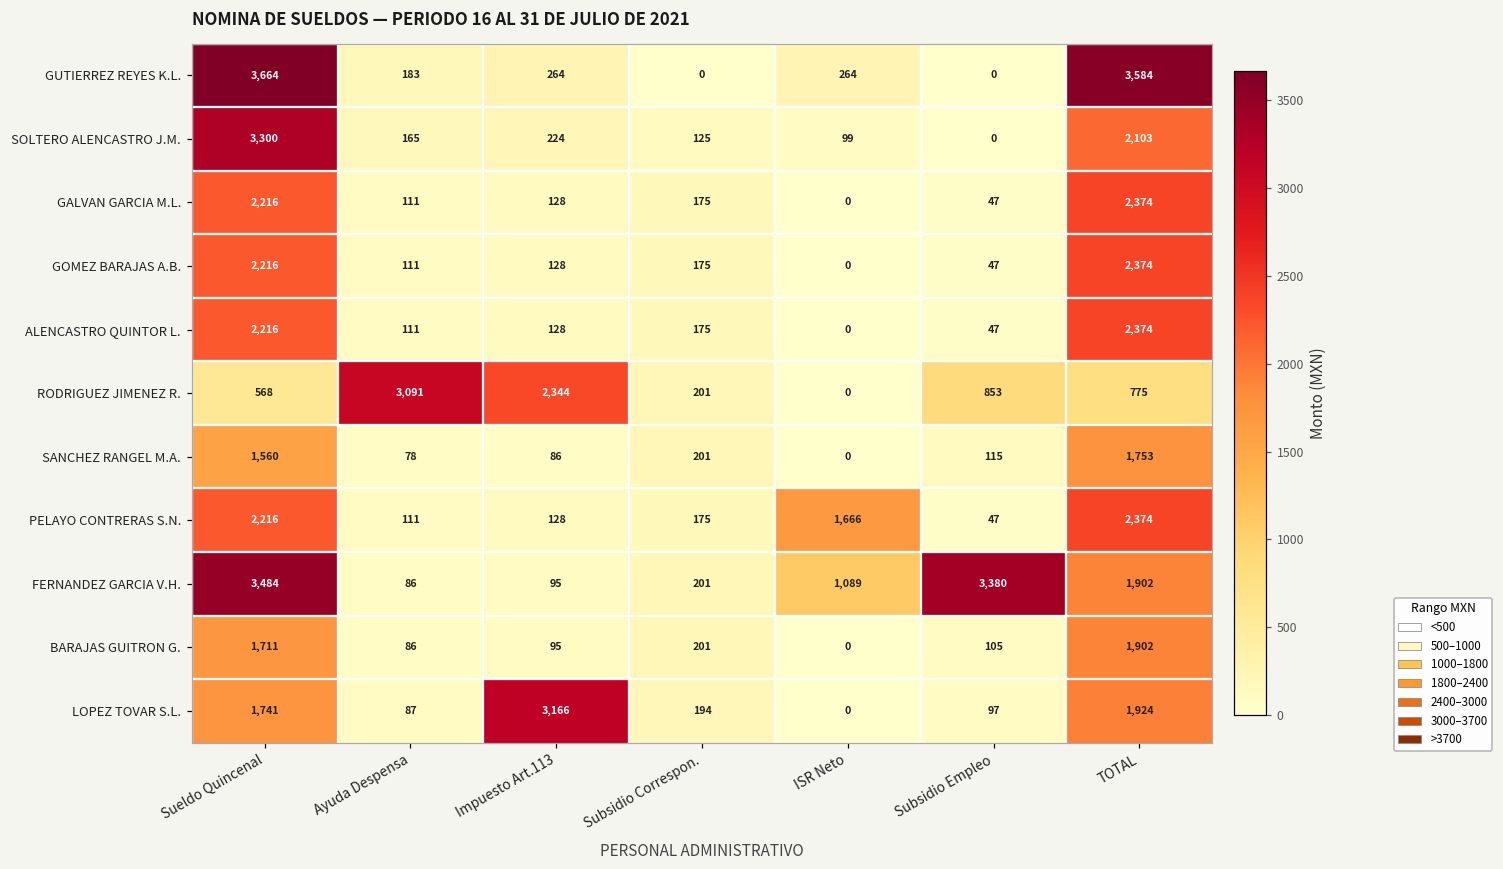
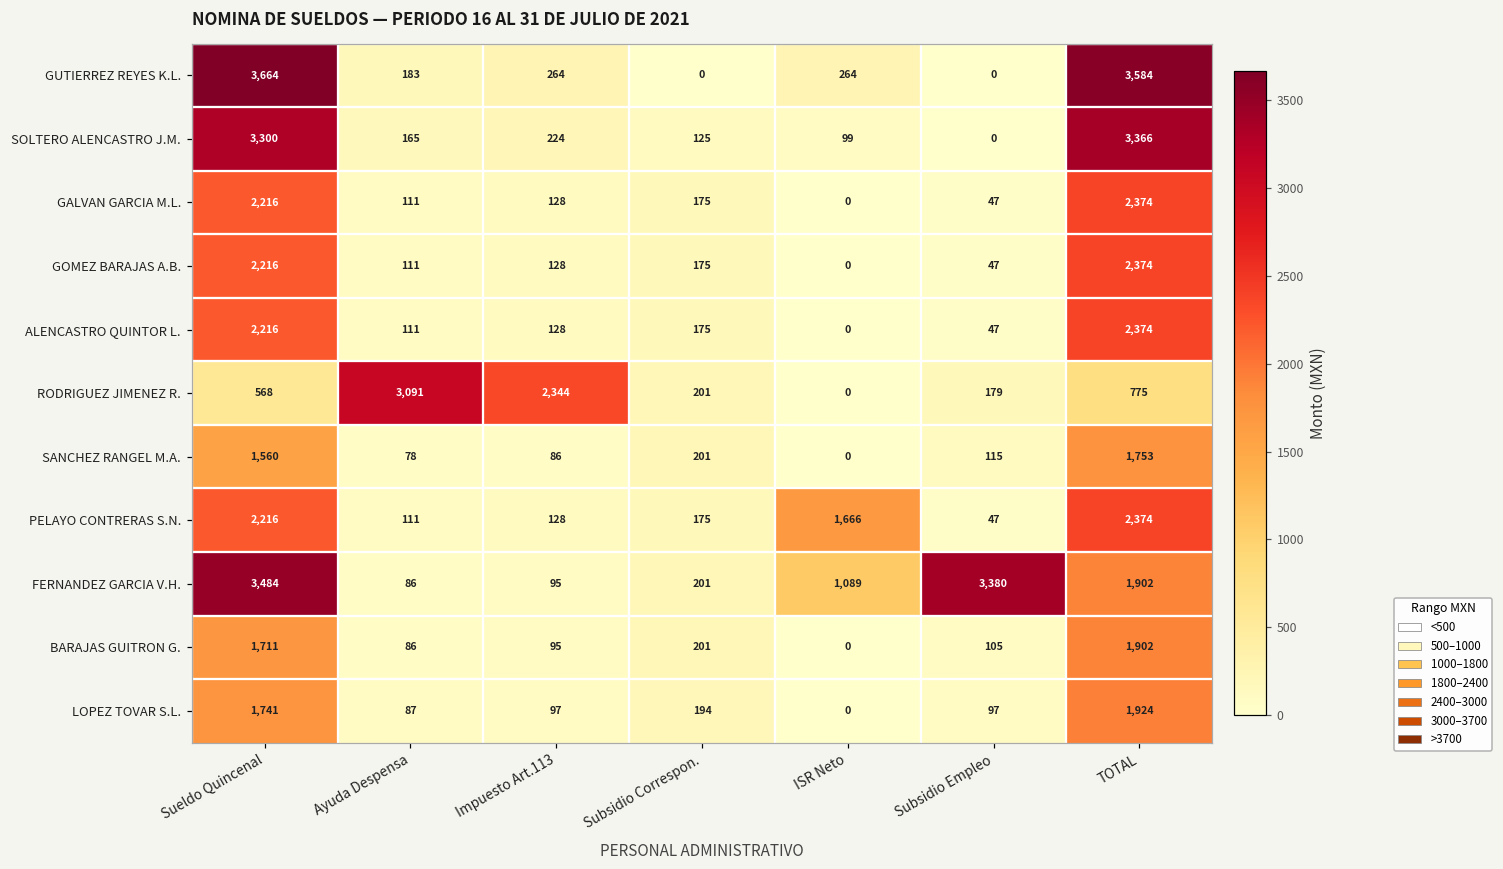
  {
    "GUTIERREZ REYES K.L.": {
      "Sueldo Quincenal": "3,664",
      "Ayuda Despensa": "183",
      "Impuesto Art.113": "264",
      "Subsidio Correspon.": "0",
      "ISR Neto": "264",
      "Subsidio Empleo": "0",
      "TOTAL": "3,584"
    },
    "SOLTERO ALENCASTRO J.M.": {
      "Sueldo Quincenal": "3,300",
      "Ayuda Despensa": "165",
      "Impuesto Art.113": "224",
      "Subsidio Correspon.": "125",
      "ISR Neto": "99",
      "Subsidio Empleo": "0",
-     "TOTAL": "2,103"
+     "TOTAL": "3,366"
    },
    "GALVAN GARCIA M.L.": {
      "Sueldo Quincenal": "2,216",
      "Ayuda Despensa": "111",
      "Impuesto Art.113": "128",
      "Subsidio Correspon.": "175",
      "ISR Neto": "0",
      "Subsidio Empleo": "47",
      "TOTAL": "2,374"
    },
    "GOMEZ BARAJAS A.B.": {
      "Sueldo Quincenal": "2,216",
      "Ayuda Despensa": "111",
      "Impuesto Art.113": "128",
      "Subsidio Correspon.": "175",
      "ISR Neto": "0",
      "Subsidio Empleo": "47",
      "TOTAL": "2,374"
    },
    "ALENCASTRO QUINTOR L.": {
      "Sueldo Quincenal": "2,216",
      "Ayuda Despensa": "111",
      "Impuesto Art.113": "128",
      "Subsidio Correspon.": "175",
      "ISR Neto": "0",
      "Subsidio Empleo": "47",
      "TOTAL": "2,374"
    },
    "RODRIGUEZ JIMENEZ R.": {
      "Sueldo Quincenal": "568",
      "Ayuda Despensa": "3,091",
      "Impuesto Art.113": "2,344",
      "Subsidio Correspon.": "201",
      "ISR Neto": "0",
-     "Subsidio Empleo": "853",
+     "Subsidio Empleo": "179",
      "TOTAL": "775"
    },
    "SANCHEZ RANGEL M.A.": {
      "Sueldo Quincenal": "1,560",
      "Ayuda Despensa": "78",
      "Impuesto Art.113": "86",
      "Subsidio Correspon.": "201",
      "ISR Neto": "0",
      "Subsidio Empleo": "115",
      "TOTAL": "1,753"
    },
    "PELAYO CONTRERAS S.N.": {
      "Sueldo Quincenal": "2,216",
      "Ayuda Despensa": "111",
      "Impuesto Art.113": "128",
      "Subsidio Correspon.": "175",
      "ISR Neto": "1,666",
      "Subsidio Empleo": "47",
      "TOTAL": "2,374"
    },
    "FERNANDEZ GARCIA V.H.": {
      "Sueldo Quincenal": "3,484",
      "Ayuda Despensa": "86",
      "Impuesto Art.113": "95",
      "Subsidio Correspon.": "201",
      "ISR Neto": "1,089",
      "Subsidio Empleo": "3,380",
      "TOTAL": "1,902"
    },
    "BARAJAS GUITRON G.": {
      "Sueldo Quincenal": "1,711",
      "Ayuda Despensa": "86",
      "Impuesto Art.113": "95",
      "Subsidio Correspon.": "201",
      "ISR Neto": "0",
      "Subsidio Empleo": "105",
      "TOTAL": "1,902"
    },
    "LOPEZ TOVAR S.L.": {
      "Sueldo Quincenal": "1,741",
      "Ayuda Despensa": "87",
-     "Impuesto Art.113": "3,166",
+     "Impuesto Art.113": "97",
      "Subsidio Correspon.": "194",
      "ISR Neto": "0",
      "Subsidio Empleo": "97",
      "TOTAL": "1,924"
    }
  }
